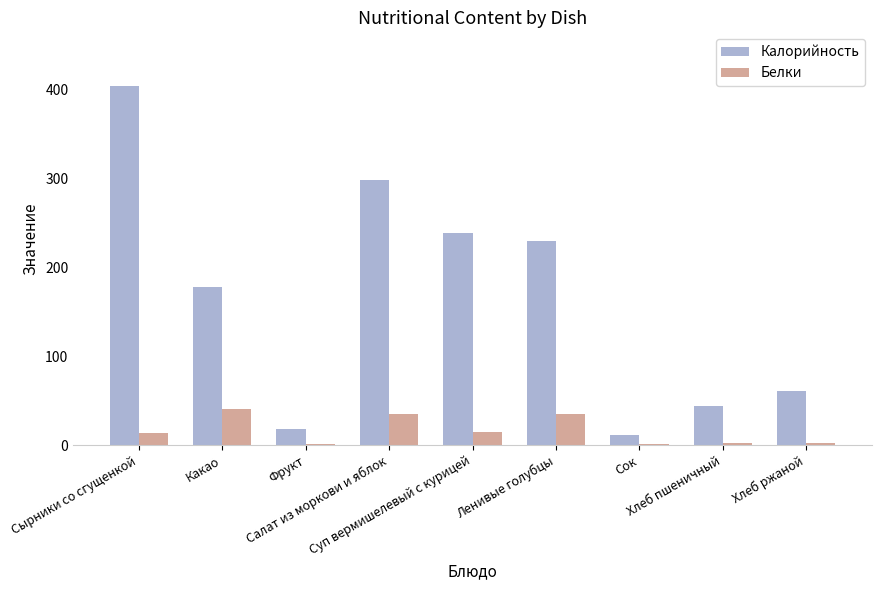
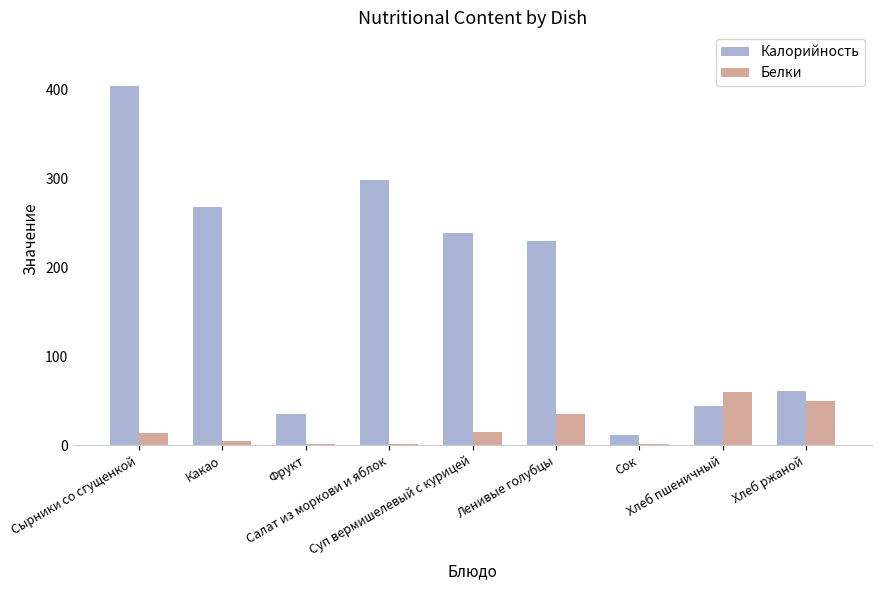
  {
    "Калорийность": {
      "Сырники со сгущенкой": 400,
-     "Какао": 180,
-     "Фрукт": 20,
+     "Какао": 270,
+     "Фрукт": 40,
      "Салат из моркови и яблок": 300,
      "Суп вермишелевый с курицей": 240,
      "Ленивые голубцы": 230,
      "Сок": 10,
      "Хлеб пшеничный": 40,
      "Хлеб ржаной": 60
    },
    "Белки": {
      "Сырники со сгущенкой": 10,
-     "Какао": 40,
-     "Салат из моркови и яблок": 30,
+     "Какао": 0,
+     "Салат из моркови и яблок": 0,
      "Суп вермишелевый с курицей": 10,
      "Ленивые голубцы": 30,
-     "Хлеб пшеничный": 0,
-     "Хлеб ржаной": 0
+     "Хлеб пшеничный": 60,
+     "Хлеб ржаной": 50
    }
  }
